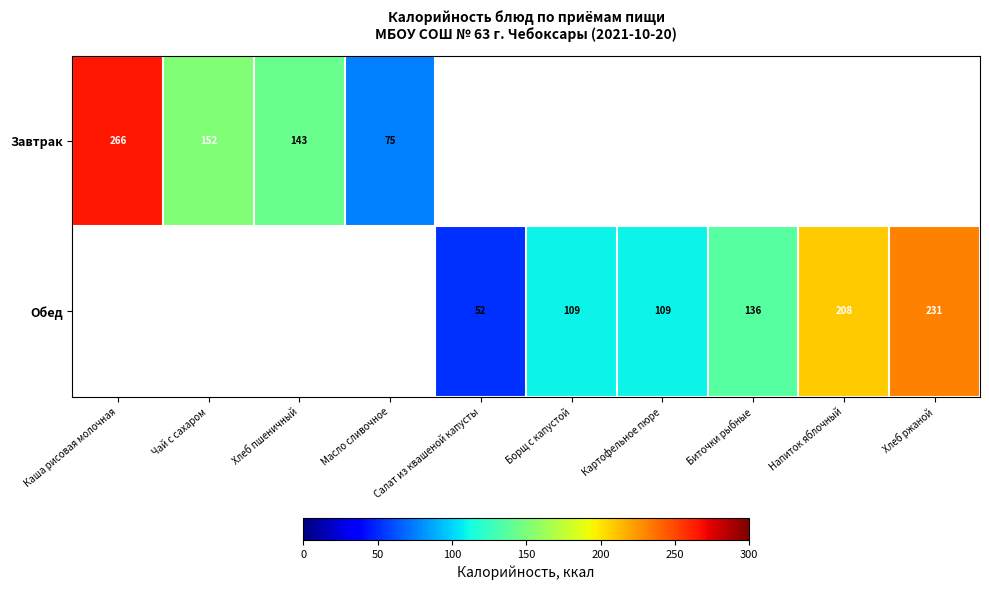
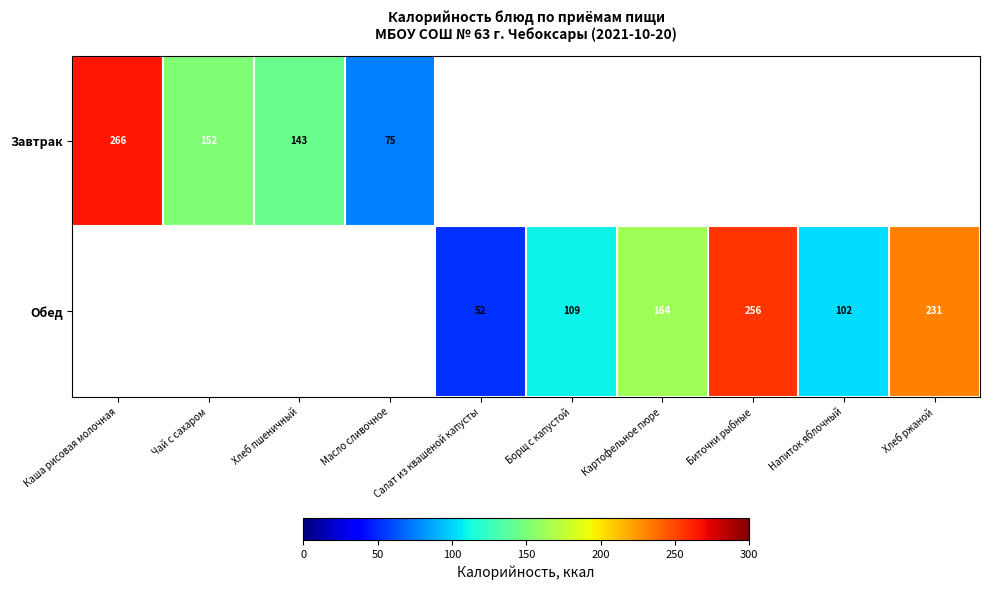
  {
    "Завтрак": {
      "Каша рисовая молочная": 266,
      "Чай с сахаром": 152,
      "Хлеб пшеничный": 143,
      "Масло сливочное": 75
    },
    "Обед": {
      "Салат из квашеной капусты": 52,
      "Борщ с капустой": 109,
-     "Картофельное пюре": 109,
-     "Биточки рыбные": 136,
-     "Напиток яблочный": 208,
+     "Картофельное пюре": 164,
+     "Биточки рыбные": 256,
+     "Напиток яблочный": 102,
      "Хлеб ржаной": 231
    }
  }
